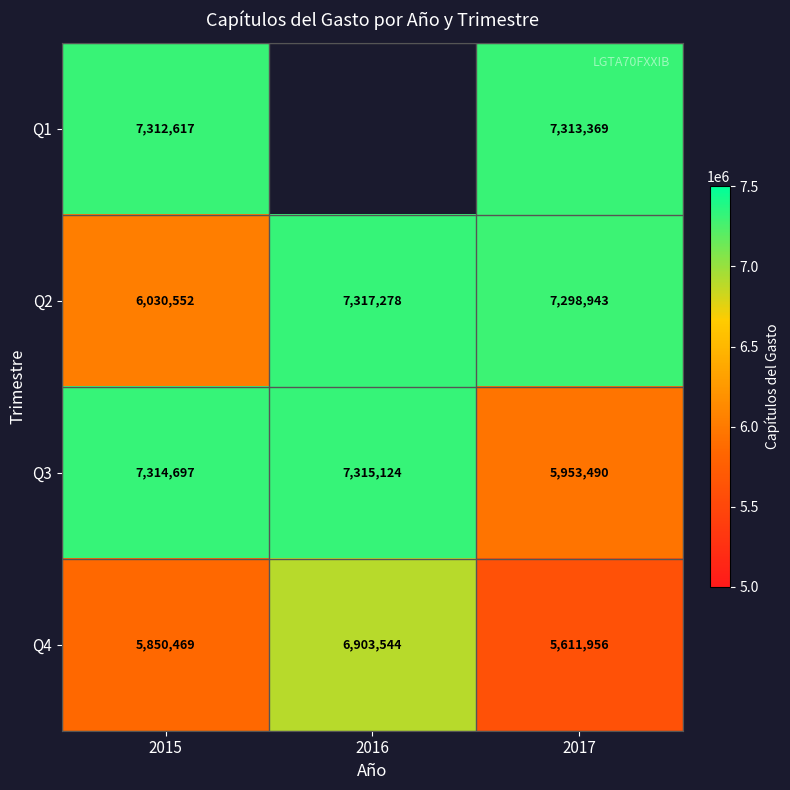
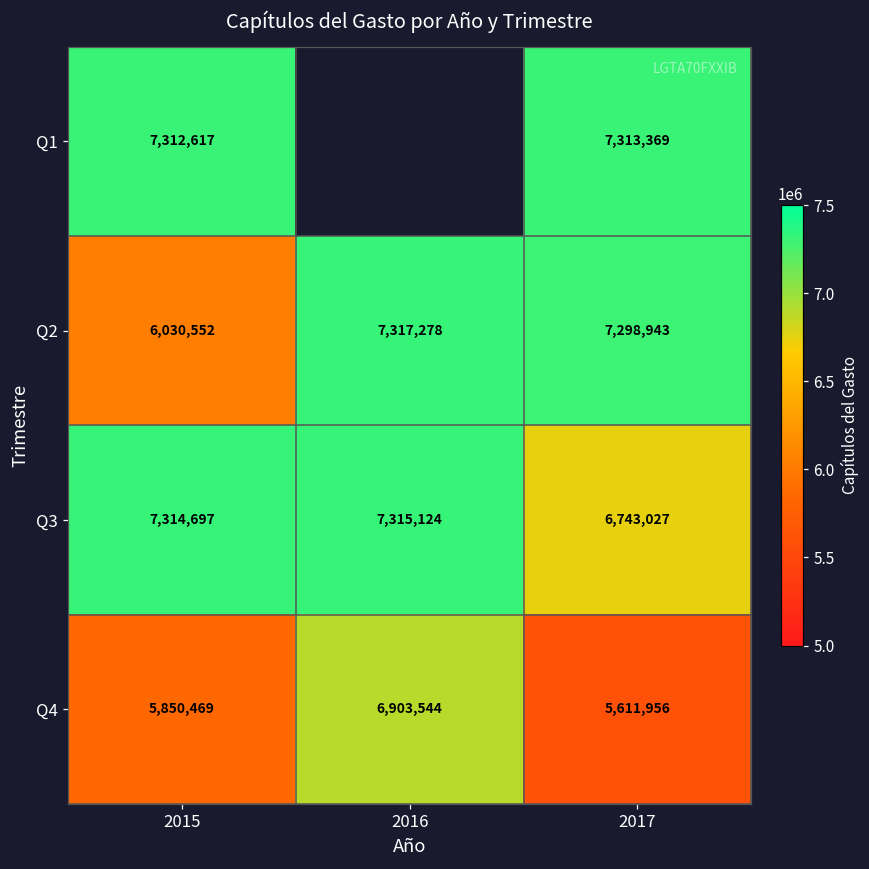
  {
    "Q1": {
      "2015": "7,312,617"
    },
    "Q2": {
      "2015": "6,030,552",
      "2016": "7,317,278",
      "2017": "7,298,943"
    },
    "Q3": {
      "2015": "7,314,697",
      "2016": "7,315,124",
-     "2017": "5,953,490"
+     "2017": "6,743,027"
    },
    "Q4": {
      "2015": "5,850,469",
      "2016": "6,903,544",
      "2017": "5,611,956"
    }
  }
